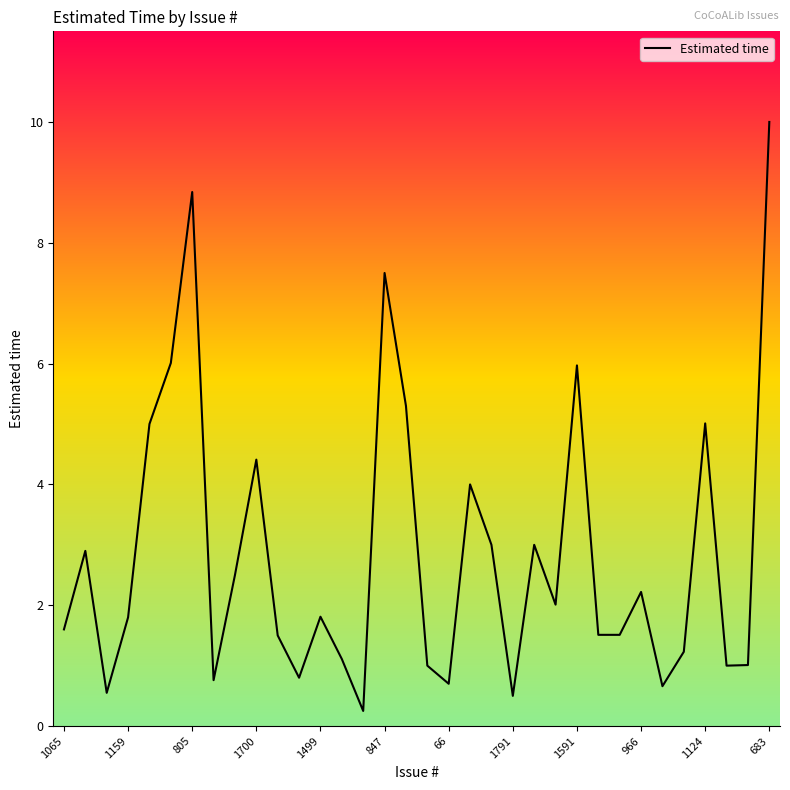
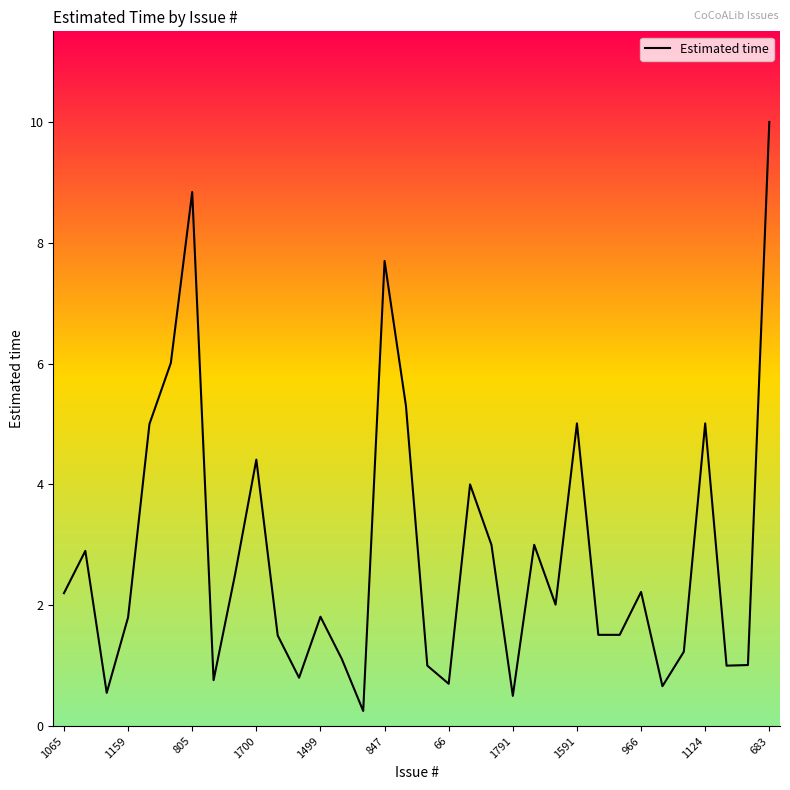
  {
-   "1065": 1.6,
+   "1065": 2.2,
    "1159": 1.8,
    "805": 8.8,
    "1700": 4.4,
    "1499": 1.8,
-   "847": 7.5,
+   "847": 7.7,
    "66": 0.7,
    "1791": 0.5,
-   "1591": 6.0,
+   "1591": 5.0,
    "966": 2.2,
    "1124": 5.0,
    "683": 10.0
  }
